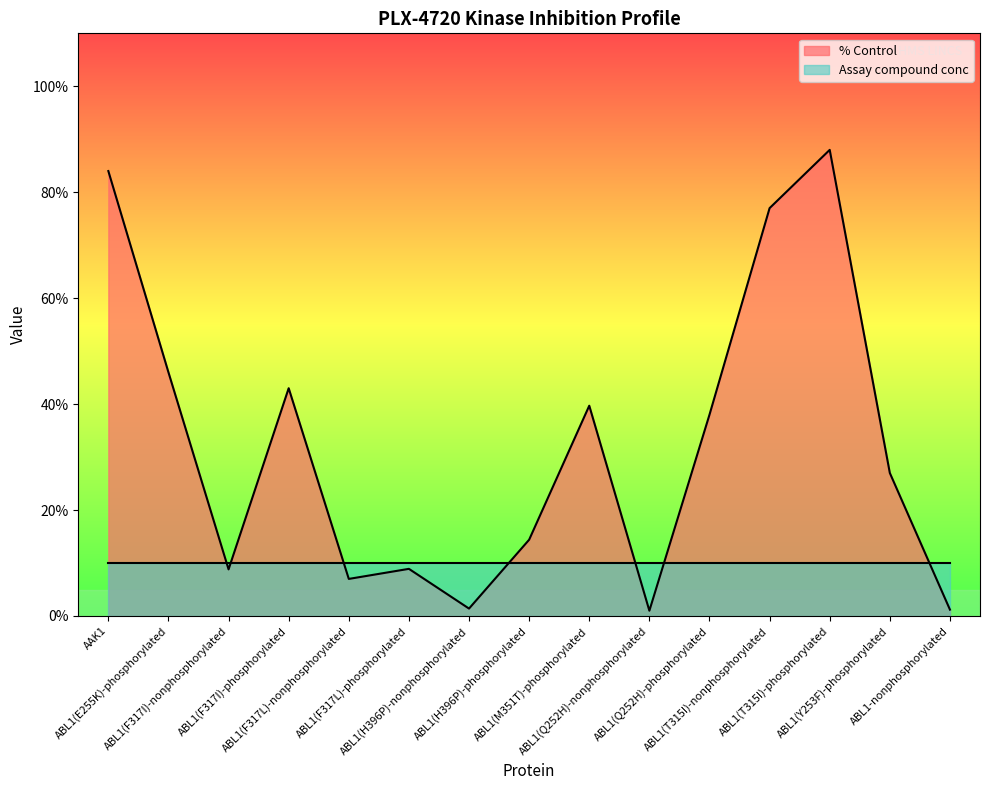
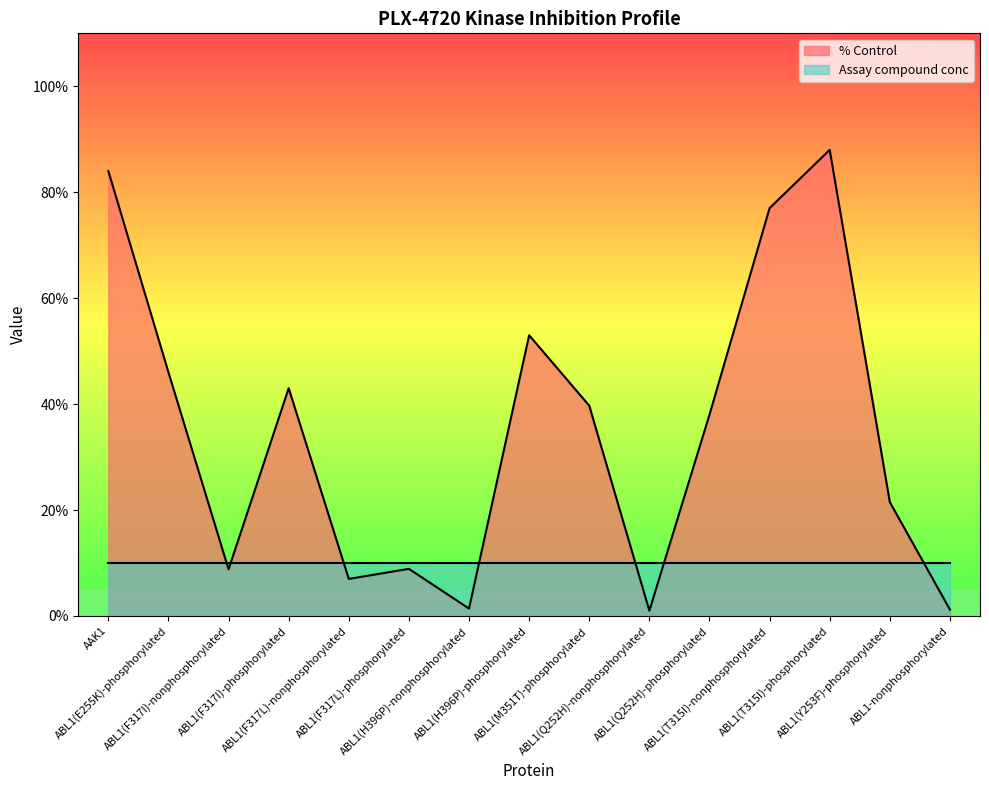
  {
    "% Control": {
      "AAK1": "84%",
      "ABL1(E255K)-phosphorylated": "46%",
      "ABL1(F317I)-nonphosphorylated": "9%",
      "ABL1(F317I)-phosphorylated": "43%",
      "ABL1(F317L)-nonphosphorylated": "7%",
      "ABL1(F317L)-phosphorylated": "9%",
-     "ABL1(H396P)-phosphorylated": "14%",
+     "ABL1(H396P)-phosphorylated": "53%",
      "ABL1(M351T)-phosphorylated": "40%",
      "ABL1(Q252H)-phosphorylated": "38%",
      "ABL1(T315I)-nonphosphorylated": "77%",
      "ABL1(T315I)-phosphorylated": "88%",
-     "ABL1(Y253F)-phosphorylated": "27%"
+     "ABL1(Y253F)-phosphorylated": "22%"
    },
    "Assay compound conc": {
      "AAK1": "10%",
      "ABL1(E255K)-phosphorylated": "10%",
      "ABL1(F317I)-nonphosphorylated": "10%",
      "ABL1(F317I)-phosphorylated": "10%",
      "ABL1(F317L)-nonphosphorylated": "10%",
      "ABL1(F317L)-phosphorylated": "10%",
      "ABL1(H396P)-nonphosphorylated": "10%",
      "ABL1(H396P)-phosphorylated": "10%",
      "ABL1(M351T)-phosphorylated": "10%",
      "ABL1(Q252H)-nonphosphorylated": "10%",
      "ABL1(Q252H)-phosphorylated": "10%",
      "ABL1(T315I)-nonphosphorylated": "10%",
      "ABL1(T315I)-phosphorylated": "10%",
      "ABL1(Y253F)-phosphorylated": "10%",
      "ABL1-nonphosphorylated": "10%"
    }
  }
